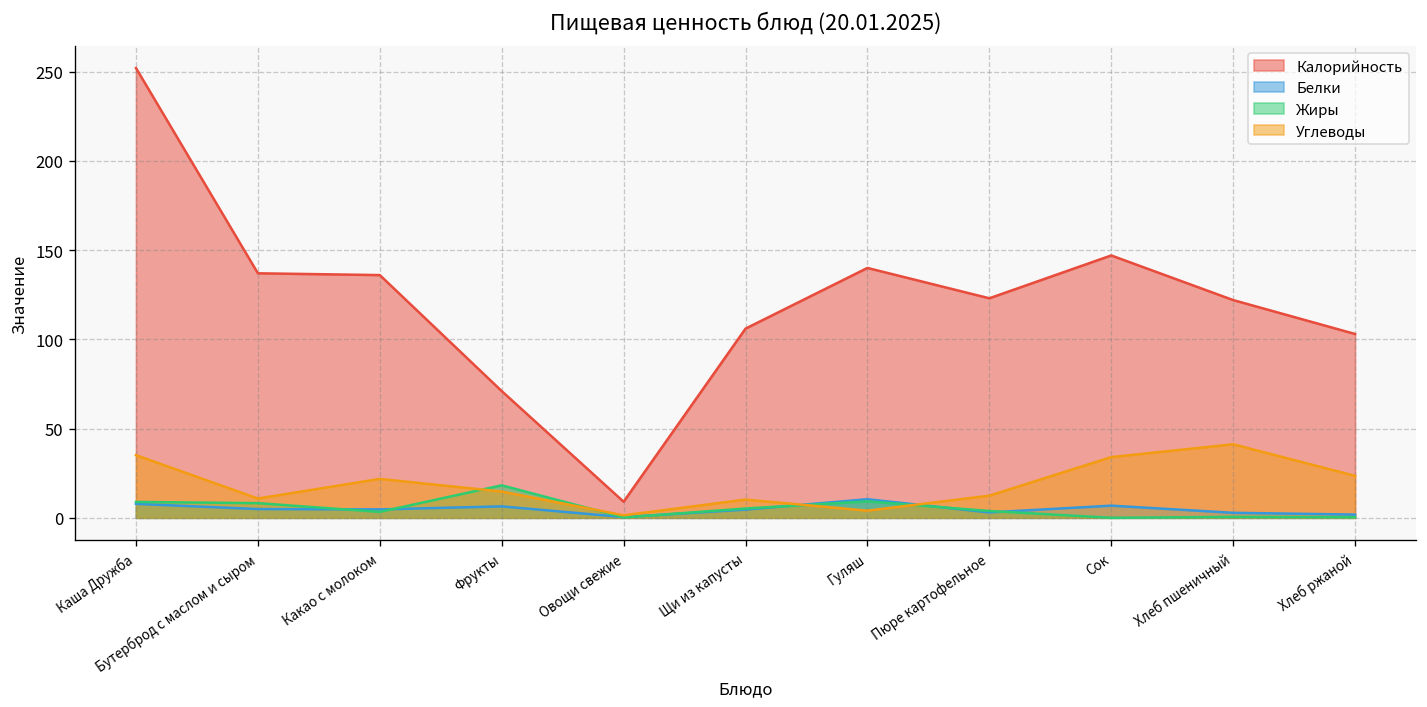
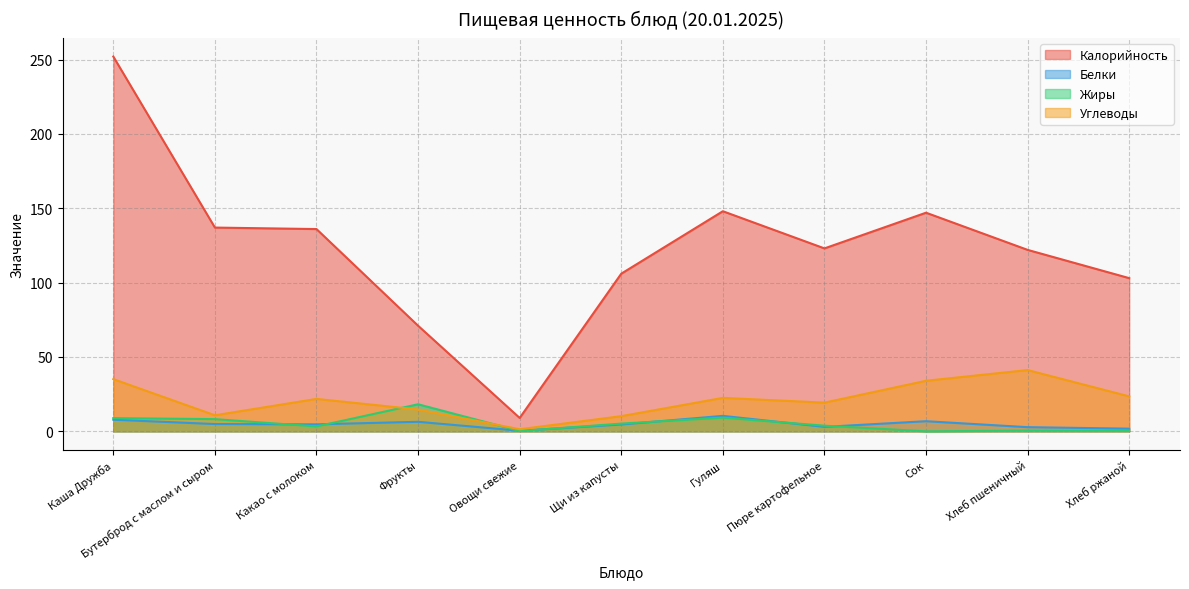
  {
    "Калорийность": {
      "Каша Дружба": 252,
      "Бутерброд с маслом и сыром": 137,
      "Какао с молоком": 136,
      "Фрукты": 71,
      "Овощи свежие": 9,
      "Щи из капусты": 106,
-     "Гуляш": 140,
+     "Гуляш": 148,
      "Пюре картофельное": 123,
      "Сок": 147,
      "Хлеб пшеничный": 122,
      "Хлеб ржаной": 103
    },
    "Белки": {
      "Бутерброд с маслом и сыром": 5,
      "Фрукты": 6,
      "Сок": 7,
      "Хлеб пшеничный": 3
    },
    "Жиры": {
      "Бутерброд с маслом и сыром": 8,
      "Фрукты": 18,
      "Сок": 0,
      "Хлеб пшеничный": 1
    },
    "Углеводы": {
      "Каша Дружба": 35,
      "Бутерброд с маслом и сыром": 11,
      "Какао с молоком": 22,
      "Фрукты": 15,
      "Щи из капусты": 10,
-     "Гуляш": 4,
-     "Пюре картофельное": 12,
+     "Гуляш": 23,
+     "Пюре картофельное": 19,
      "Сок": 34,
      "Хлеб пшеничный": 41,
      "Хлеб ржаной": 24
    }
  }
